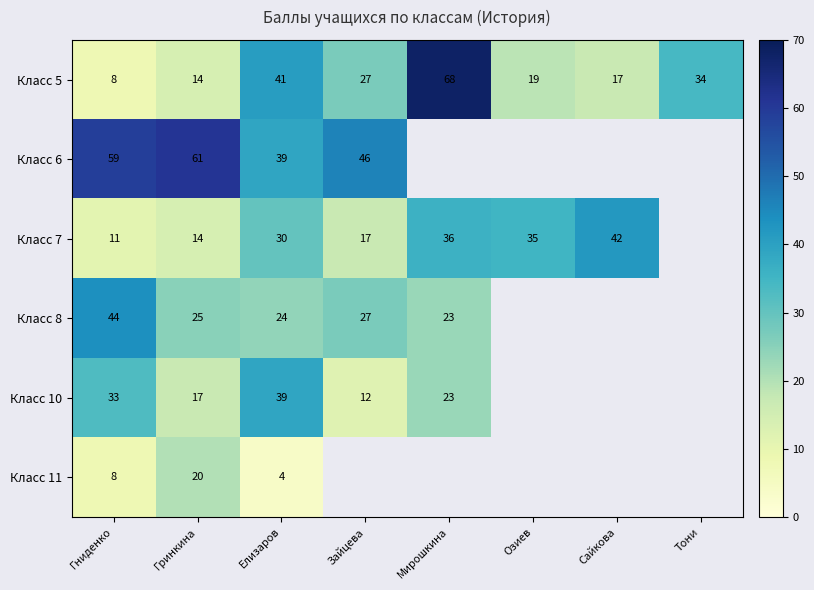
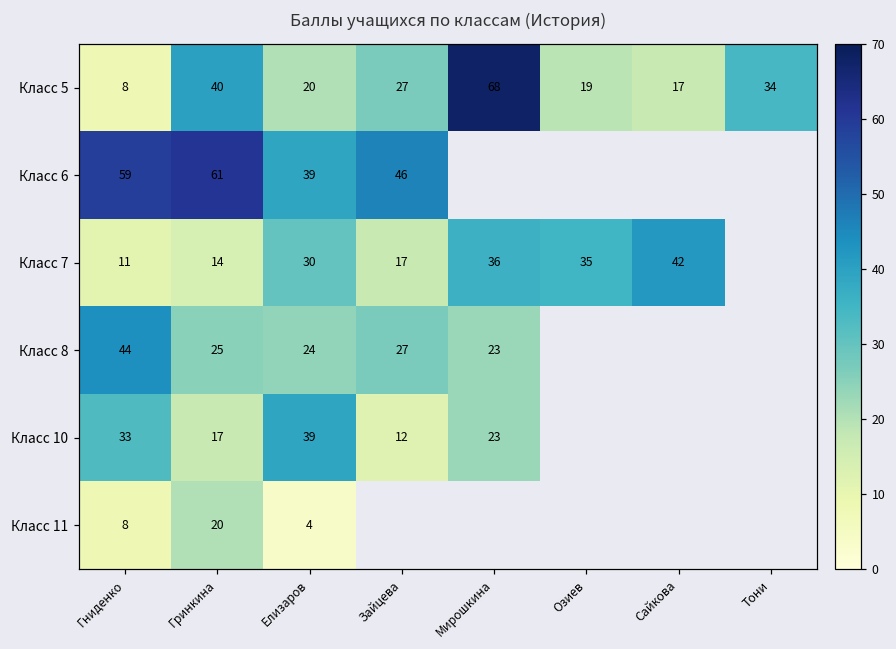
  {
    "Класс 5": {
      "Гниденко": 8,
-     "Гринкина": 14,
-     "Елизаров": 41,
+     "Гринкина": 40,
+     "Елизаров": 20,
      "Зайцева": 27,
      "Мирошкина": 68,
      "Озиев": 19,
      "Сайкова": 17,
      "Тони": 34
    },
    "Класс 6": {
      "Гниденко": 59,
      "Гринкина": 61,
      "Елизаров": 39,
      "Зайцева": 46
    },
    "Класс 7": {
      "Гниденко": 11,
      "Гринкина": 14,
      "Елизаров": 30,
      "Зайцева": 17,
      "Мирошкина": 36,
      "Озиев": 35,
      "Сайкова": 42
    },
    "Класс 8": {
      "Гниденко": 44,
      "Гринкина": 25,
      "Елизаров": 24,
      "Зайцева": 27,
      "Мирошкина": 23
    },
    "Класс 10": {
      "Гниденко": 33,
      "Гринкина": 17,
      "Елизаров": 39,
      "Зайцева": 12,
      "Мирошкина": 23
    },
    "Класс 11": {
      "Гниденко": 8,
      "Гринкина": 20,
      "Елизаров": 4
    }
  }
